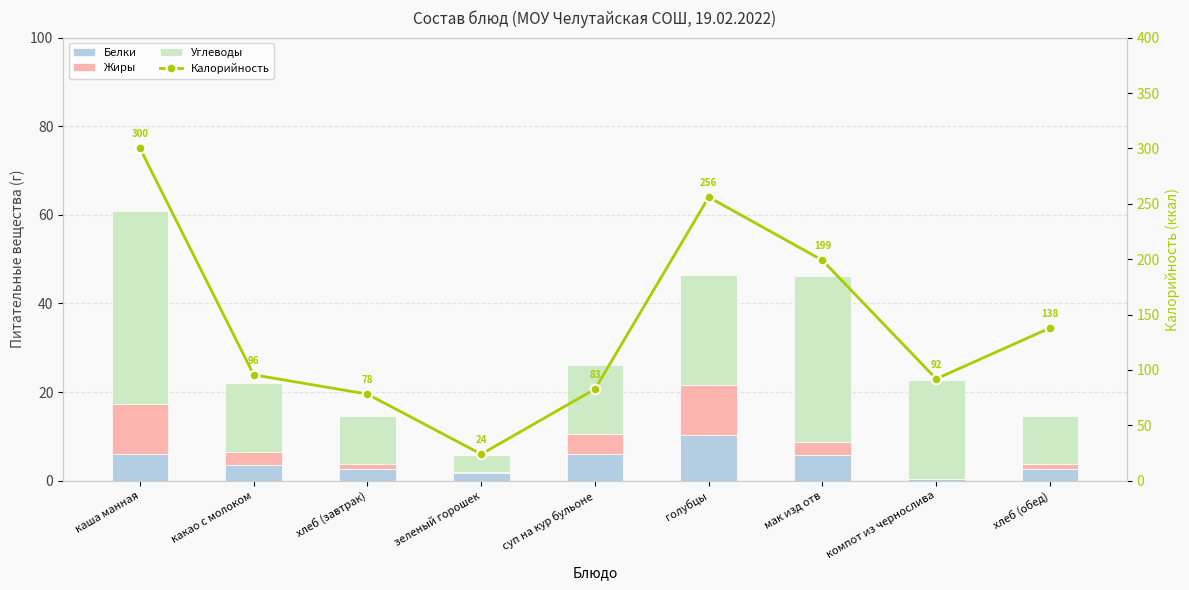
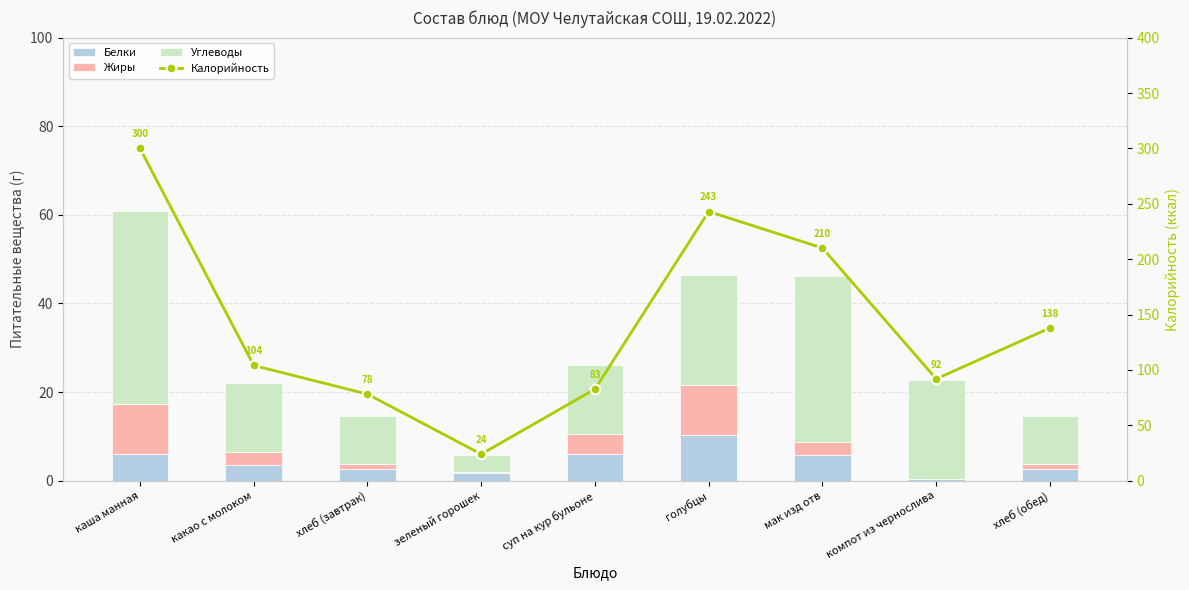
  {
    "Калорийность": {
      "каша манная": 300,
-     "какао с молоком": 96,
+     "какао с молоком": 104,
      "хлеб (завтрак)": 78,
      "зеленый горошек": 24,
      "суп на кур бульоне": 83,
-     "голубцы": 256,
-     "мак изд отв": 199,
+     "голубцы": 243,
+     "мак изд отв": 210,
      "компот из чернослива": 92,
      "хлеб (обед)": 138
    }
  }
